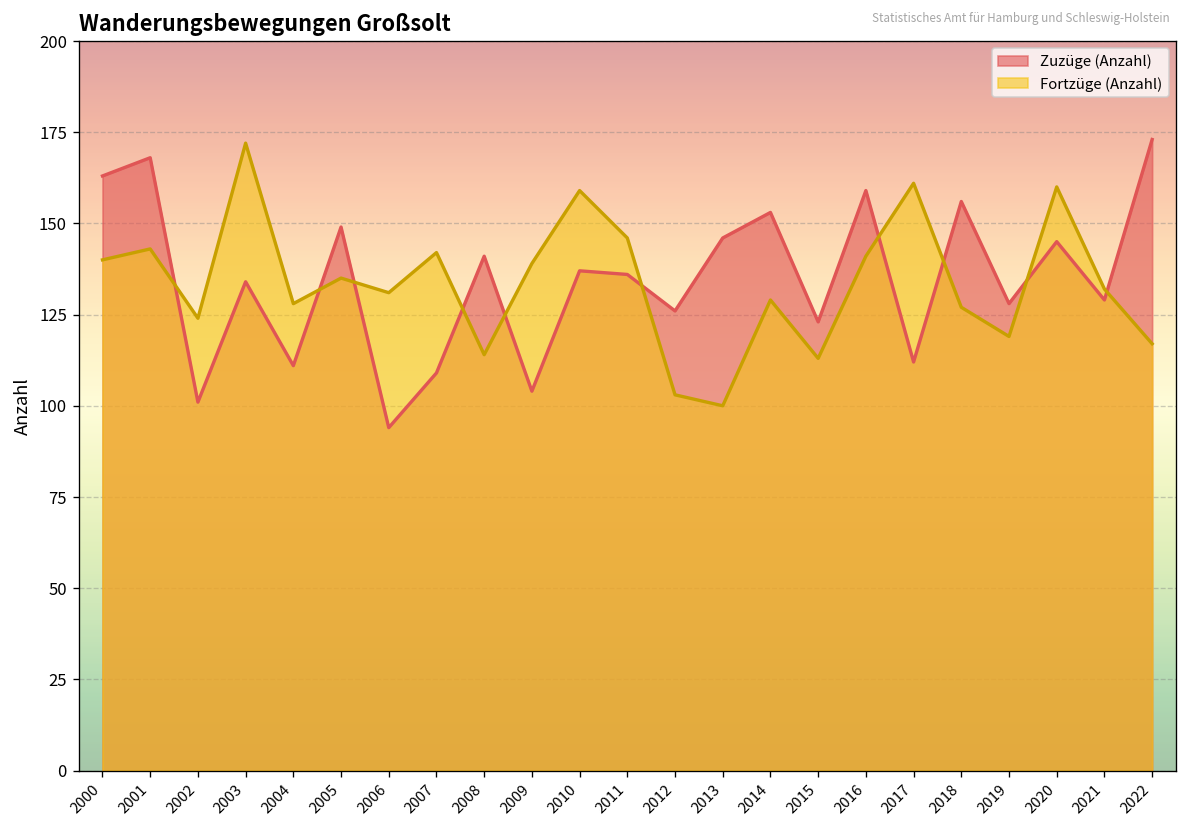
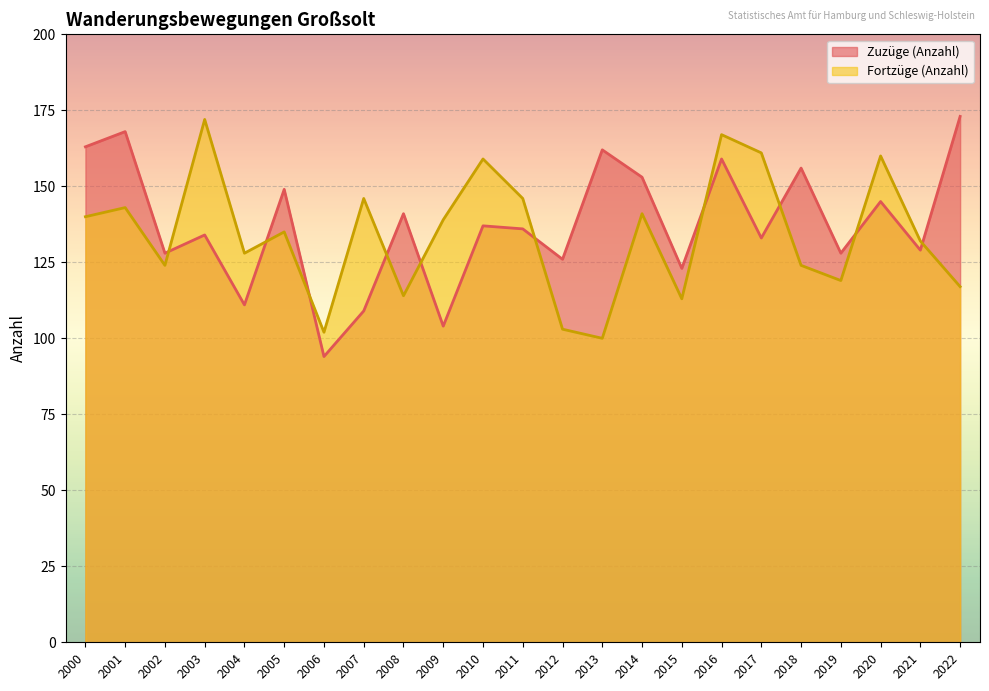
  {
    "Zuzüge (Anzahl)": {
      "2000": 163,
      "2001": 168,
-     "2002": 101,
+     "2002": 128,
      "2003": 134,
      "2004": 111,
      "2005": 149,
      "2006": 94,
      "2007": 109,
      "2008": 141,
      "2009": 104,
      "2010": 137,
      "2011": 136,
      "2012": 126,
-     "2013": 146,
+     "2013": 162,
      "2014": 153,
      "2015": 123,
      "2016": 159,
-     "2017": 112,
+     "2017": 133,
      "2018": 156,
      "2019": 128,
      "2020": 145,
      "2021": 129,
      "2022": 173
    },
    "Fortzüge (Anzahl)": {
      "2000": 140,
      "2001": 143,
      "2002": 124,
      "2003": 172,
      "2004": 128,
      "2005": 135,
-     "2006": 131,
-     "2007": 142,
+     "2006": 102,
+     "2007": 146,
      "2008": 114,
      "2009": 139,
      "2010": 159,
      "2011": 146,
      "2012": 103,
      "2013": 100,
-     "2014": 129,
+     "2014": 141,
      "2015": 113,
-     "2016": 141,
+     "2016": 167,
      "2017": 161,
-     "2018": 127,
+     "2018": 124,
      "2019": 119,
      "2020": 160,
      "2021": 132,
      "2022": 117
    }
  }
